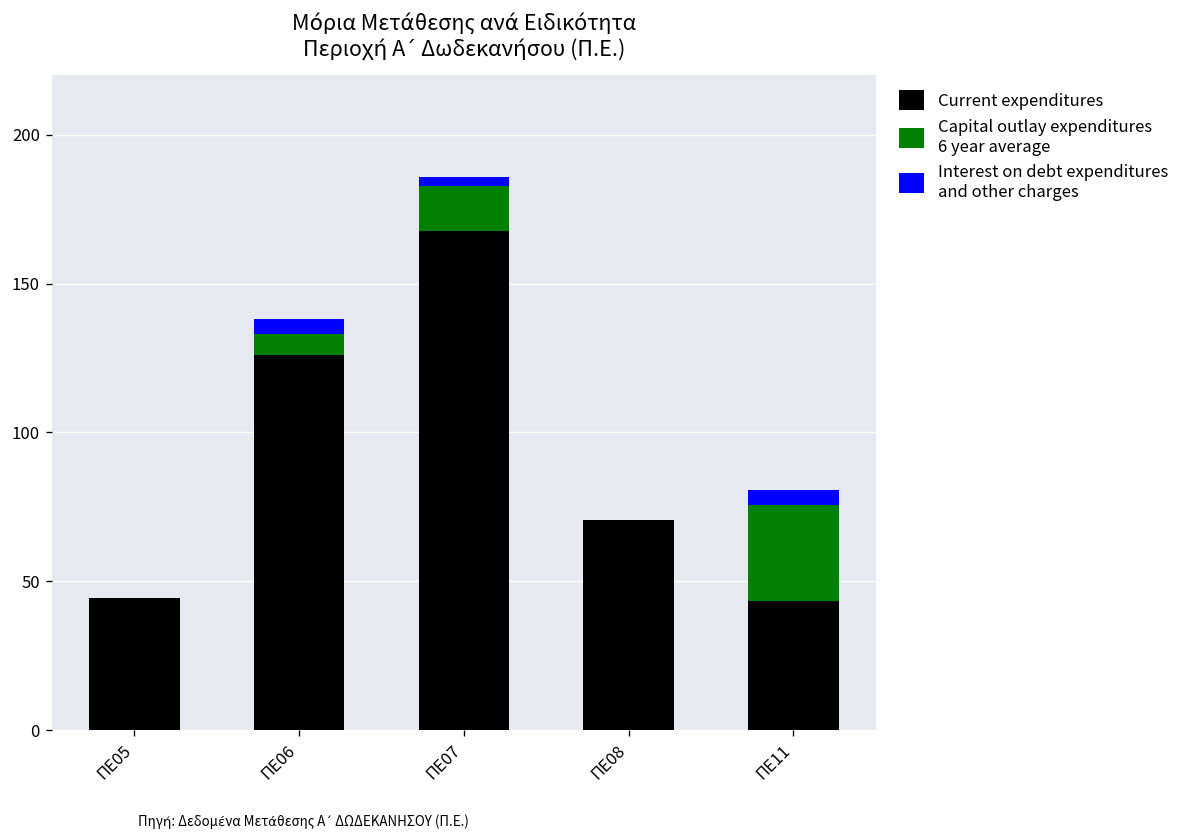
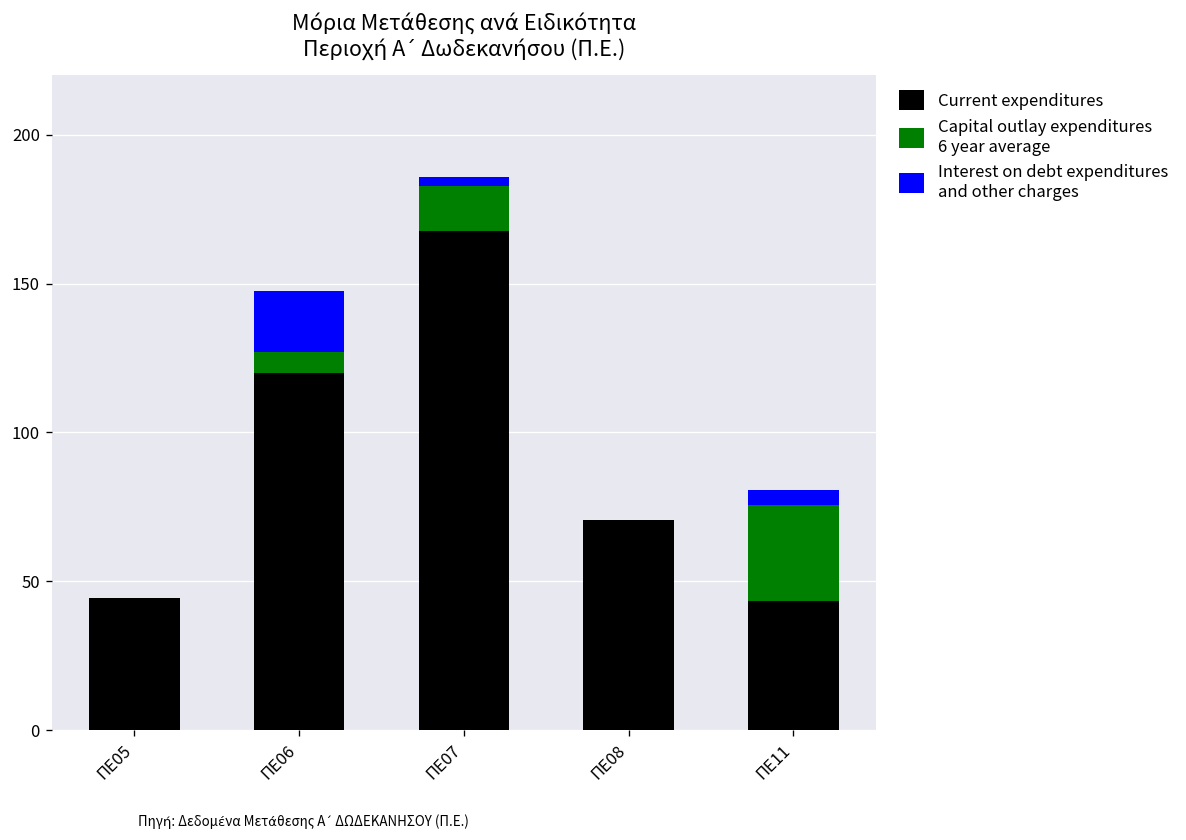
  {
    "Current expenditures": {
      "ΠΕ05": 44,
-     "ΠΕ06": 126,
+     "ΠΕ06": 120,
      "ΠΕ07": 168,
      "ΠΕ08": 70,
      "ΠΕ11": 43
    },
    "Capital outlay expenditures 6 year average": {
      "ΠΕ05": 0,
      "ΠΕ06": 7,
      "ΠΕ07": 15,
      "ΠΕ08": 0,
      "ΠΕ11": 32
    },
    "Interest on debt expenditures and other charges": {
      "ΠΕ05": 0,
-     "ΠΕ06": 5,
+     "ΠΕ06": 21,
      "ΠΕ07": 3,
      "ΠΕ08": 0,
      "ΠΕ11": 5
    }
  }
